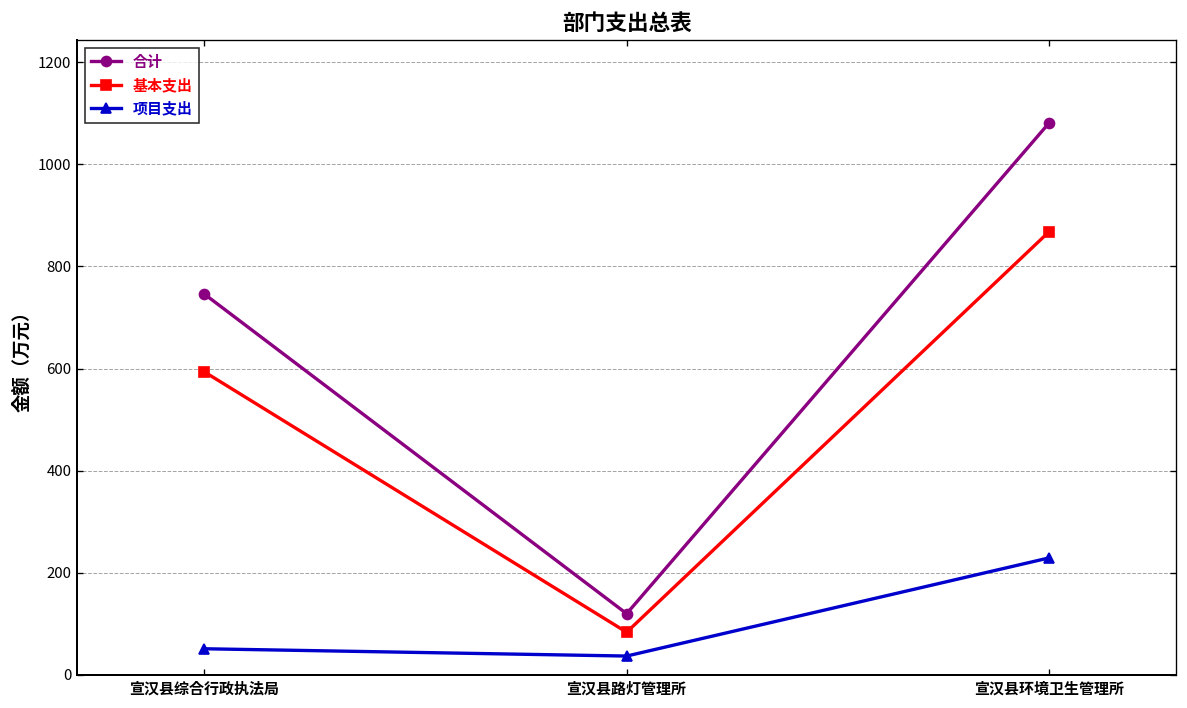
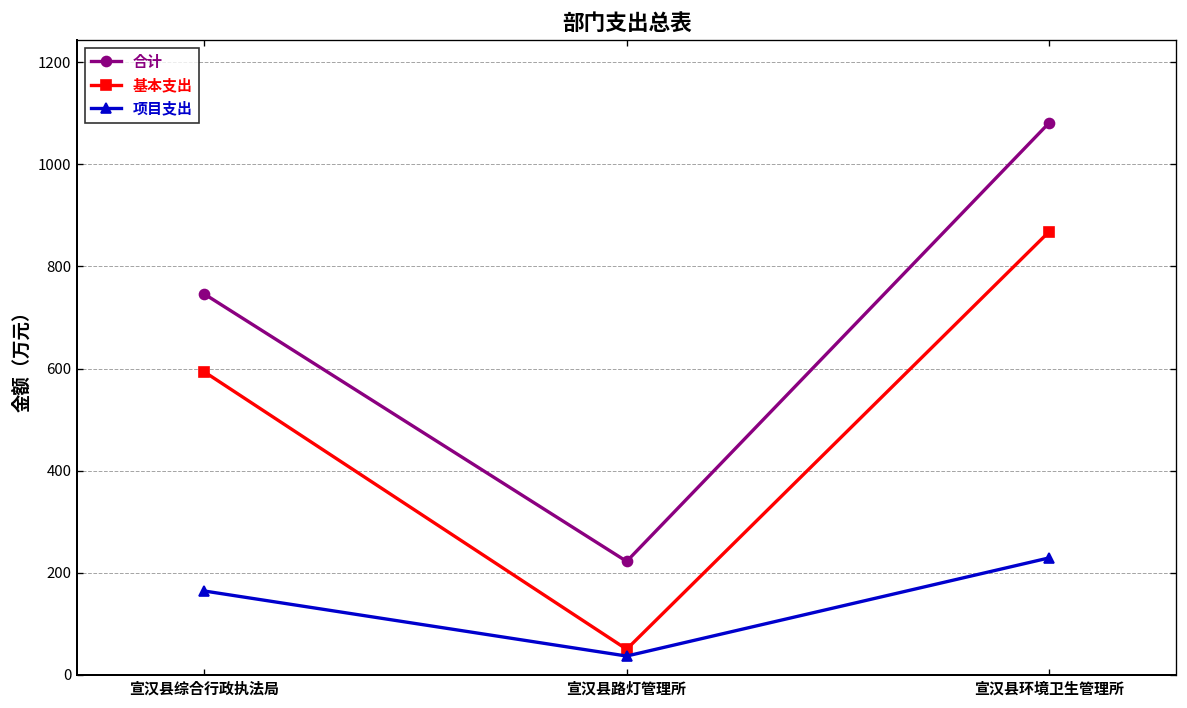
  {
    "合计": {
      "宣汉县综合行政执法局": 750,
-     "宣汉县路灯管理所": 120,
+     "宣汉县路灯管理所": 220,
      "宣汉县环境卫生管理所": 1080
    },
    "基本支出": {
      "宣汉县综合行政执法局": 590,
-     "宣汉县路灯管理所": 80,
+     "宣汉县路灯管理所": 50,
      "宣汉县环境卫生管理所": 870
    },
    "项目支出": {
-     "宣汉县综合行政执法局": 50,
+     "宣汉县综合行政执法局": 160,
      "宣汉县路灯管理所": 40,
      "宣汉县环境卫生管理所": 230
    }
  }
